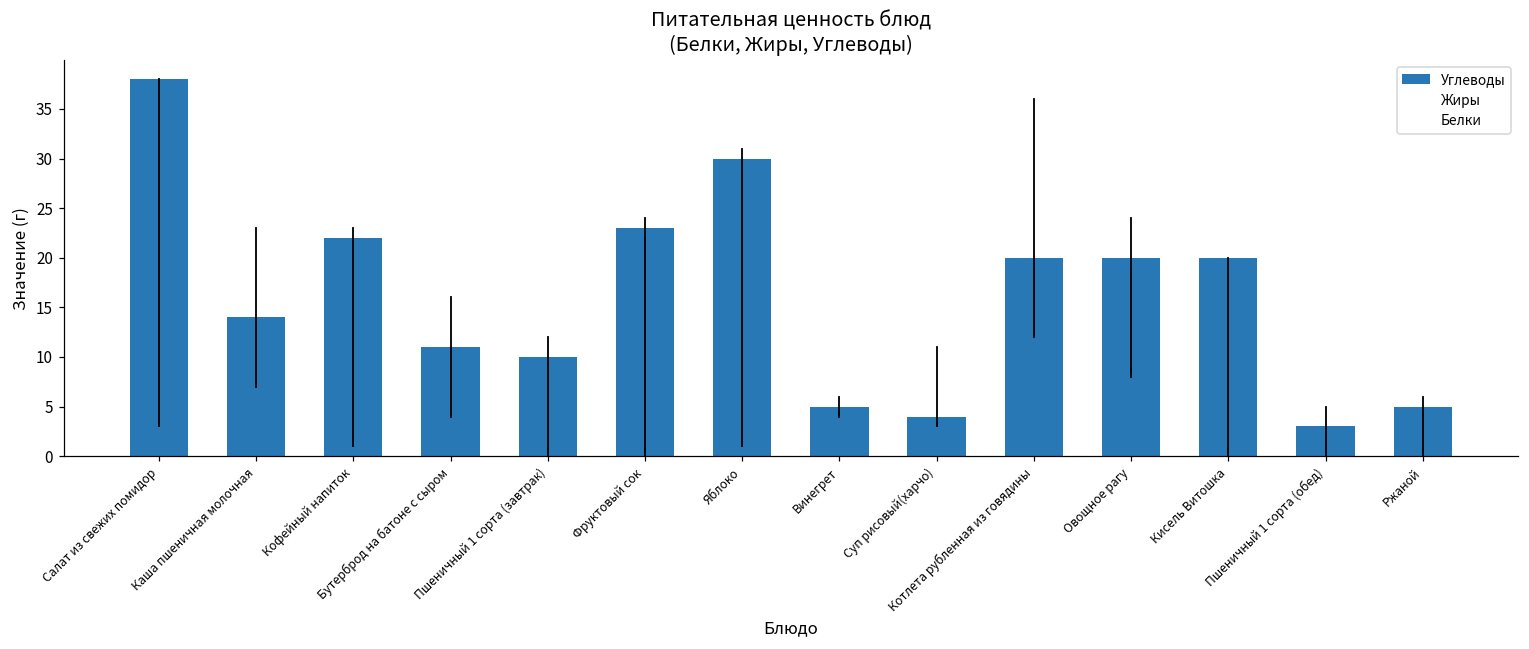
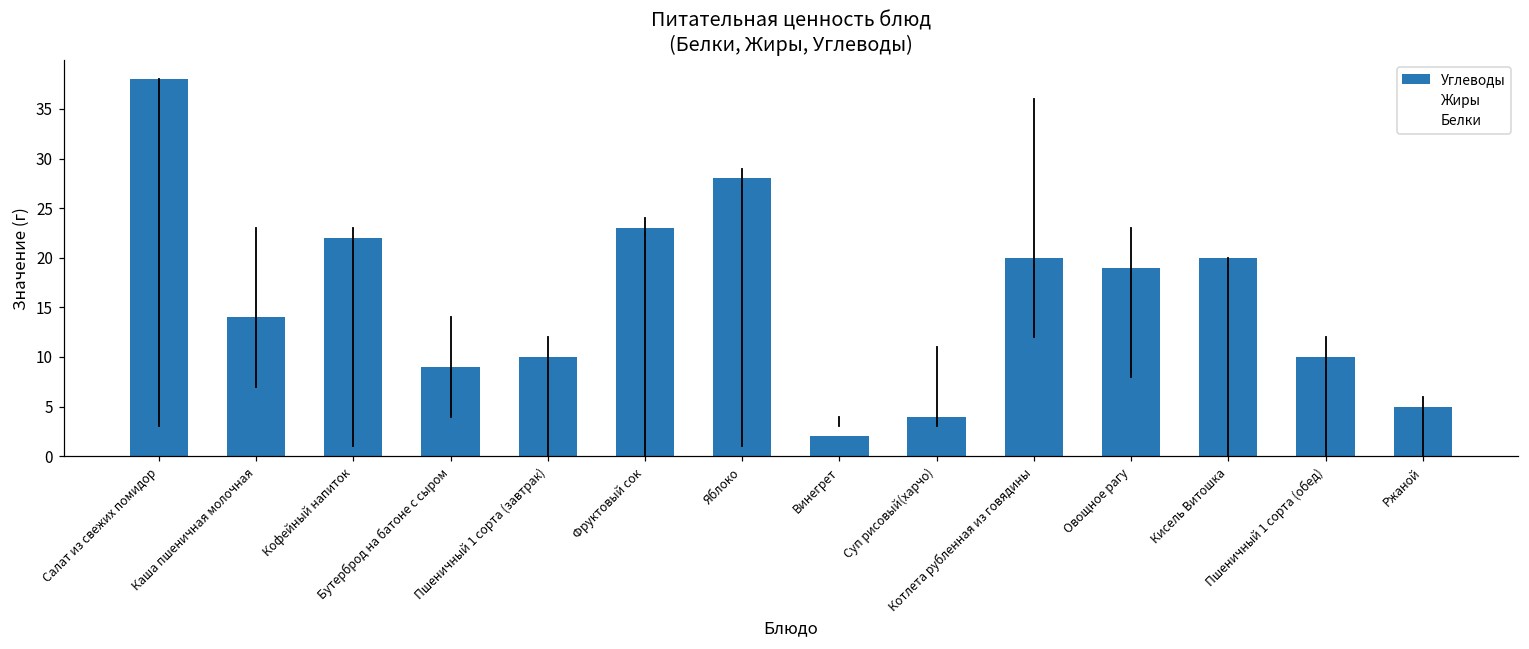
  {
    "Углеводы": {
      "Салат из свежих помидор": 38,
      "Каша пшеничная молочная": 14,
      "Кофейный напиток": 22,
-     "Бутерброд на батоне с сыром": 11,
+     "Бутерброд на батоне с сыром": 9,
      "Пшеничный 1 сорта (завтрак)": 10,
      "Фруктовый сок": 23,
-     "Яблоко": 30,
-     "Винегрет": 5,
+     "Яблоко": 28,
+     "Винегрет": 2,
      "Суп рисовый(харчо)": 4,
      "Котлета рубленная из говядины": 20,
-     "Овощное рагу": 20,
+     "Овощное рагу": 19,
      "Кисель Витошка": 20,
-     "Пшеничный 1 сорта (обед)": 3,
+     "Пшеничный 1 сорта (обед)": 10,
      "Ржаной": 5
    }
  }
